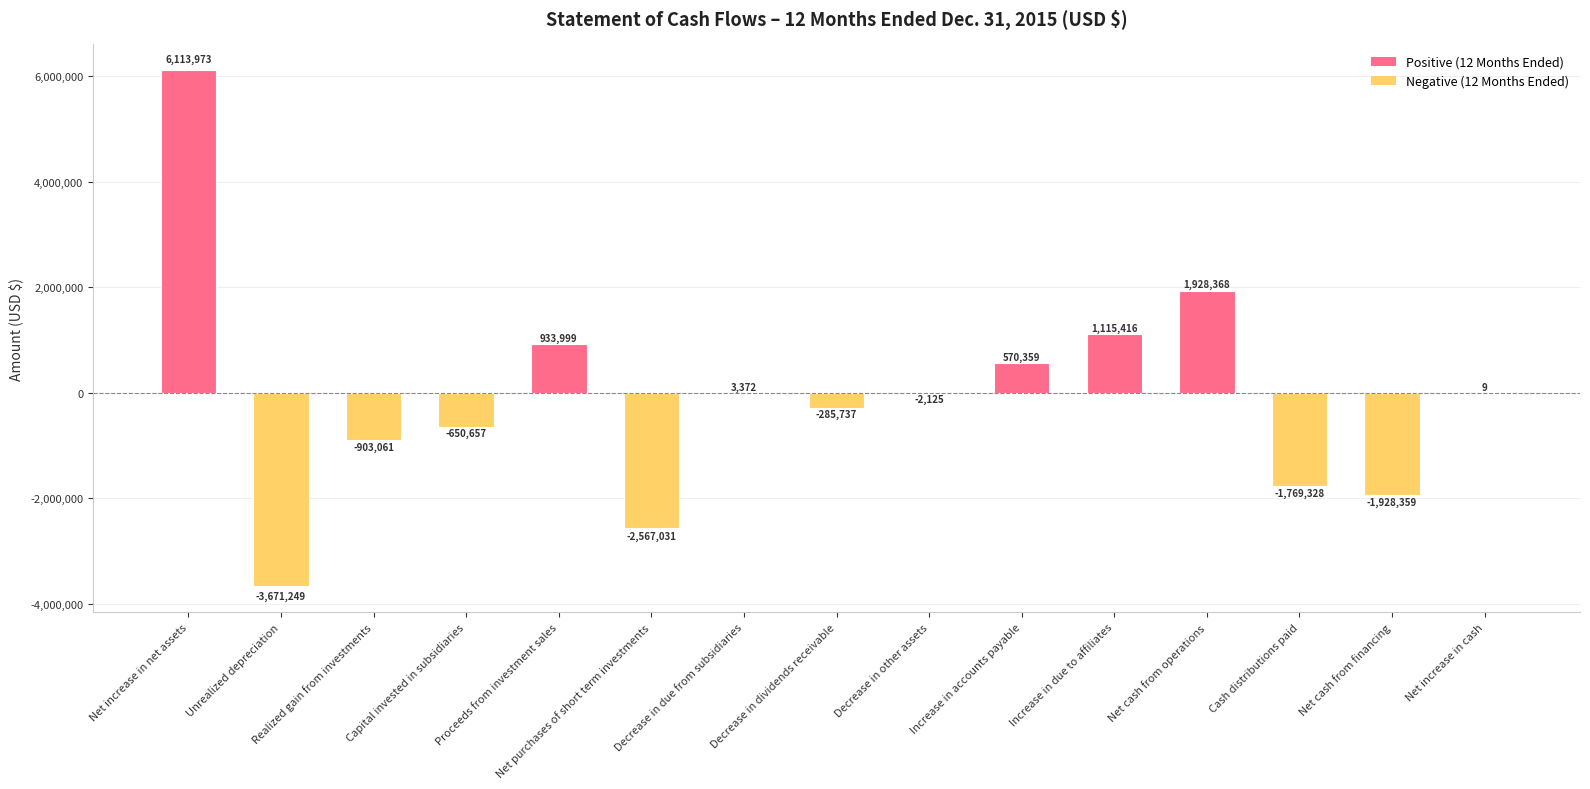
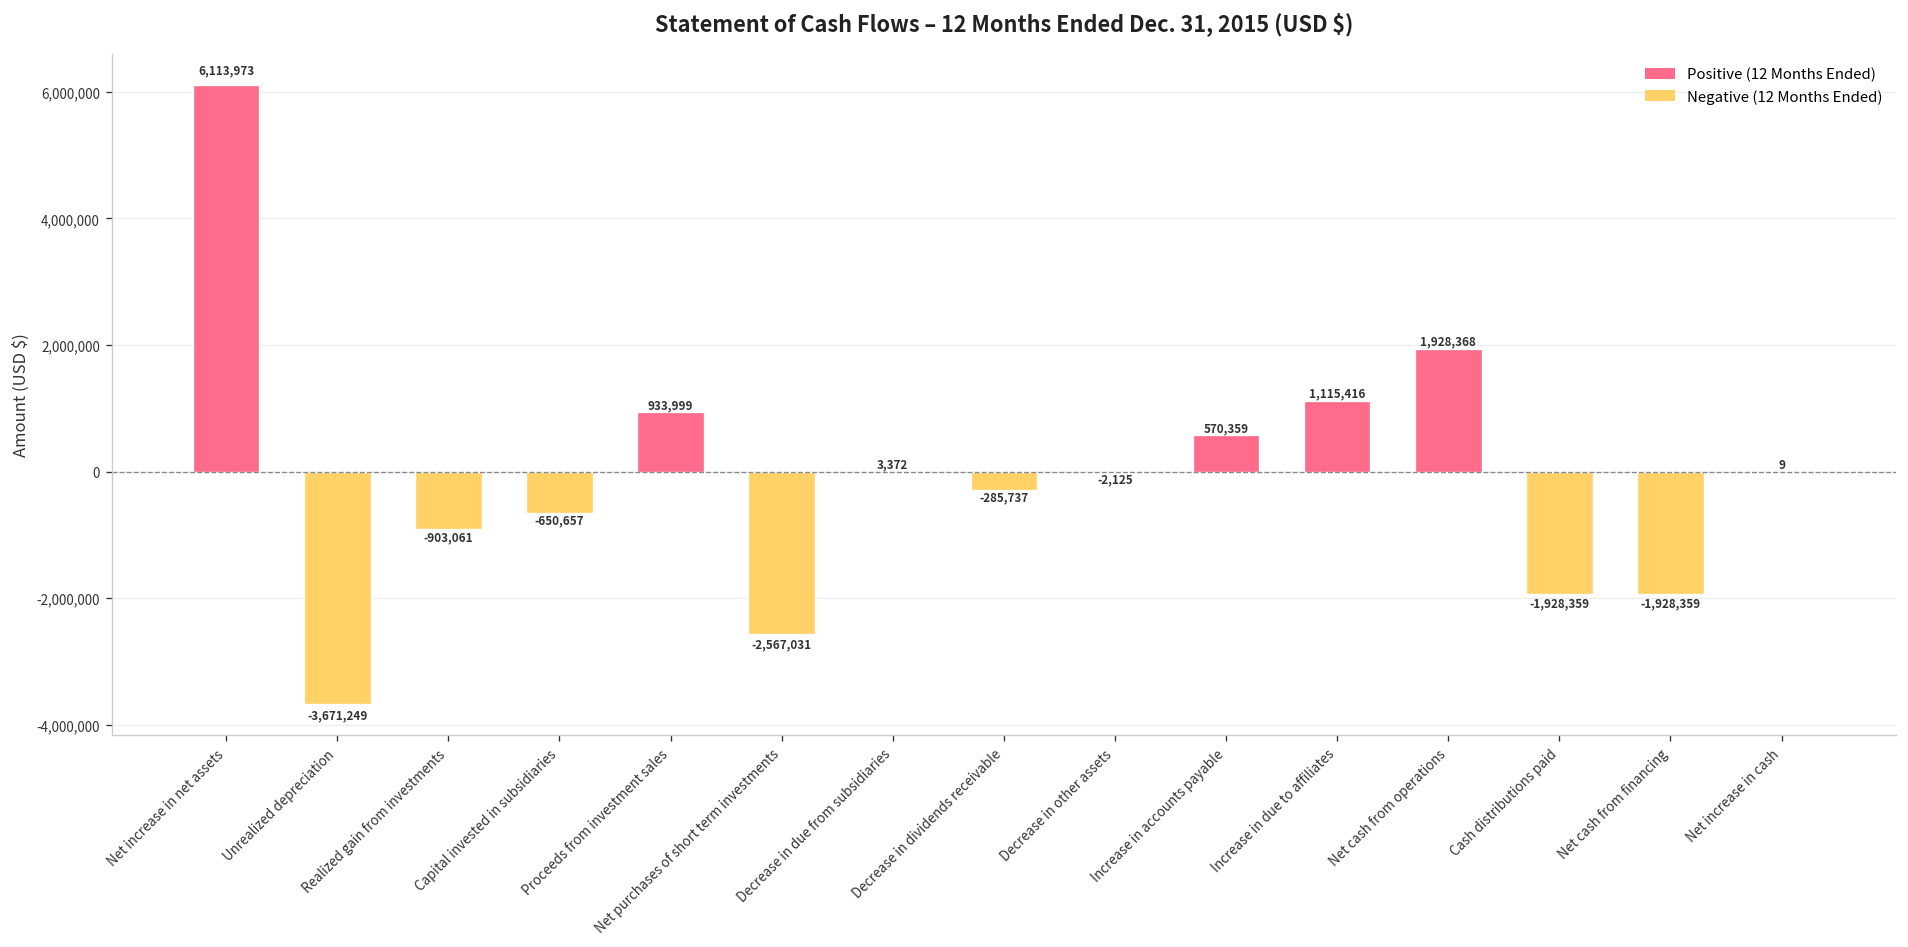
  {
    "Net increase in net assets": "6,113,973",
    "Unrealized depreciation": "-3,671,249",
    "Realized gain from investments": "-903,061",
    "Capital invested in subsidiaries": "-650,657",
    "Proceeds from investment sales": "933,999",
    "Net purchases of short term investments": "-2,567,031",
    "Decrease in due from subsidiaries": "3,372",
    "Decrease in dividends receivable": "-285,737",
    "Decrease in other assets": "-2,125",
    "Increase in accounts payable": "570,359",
    "Increase in due to affiliates": "1,115,416",
    "Net cash from operations": "1,928,368",
-   "Cash distributions paid": "-1,769,328",
+   "Cash distributions paid": "-1,928,359",
    "Net cash from financing": "-1,928,359",
    "Net increase in cash": "9"
  }
